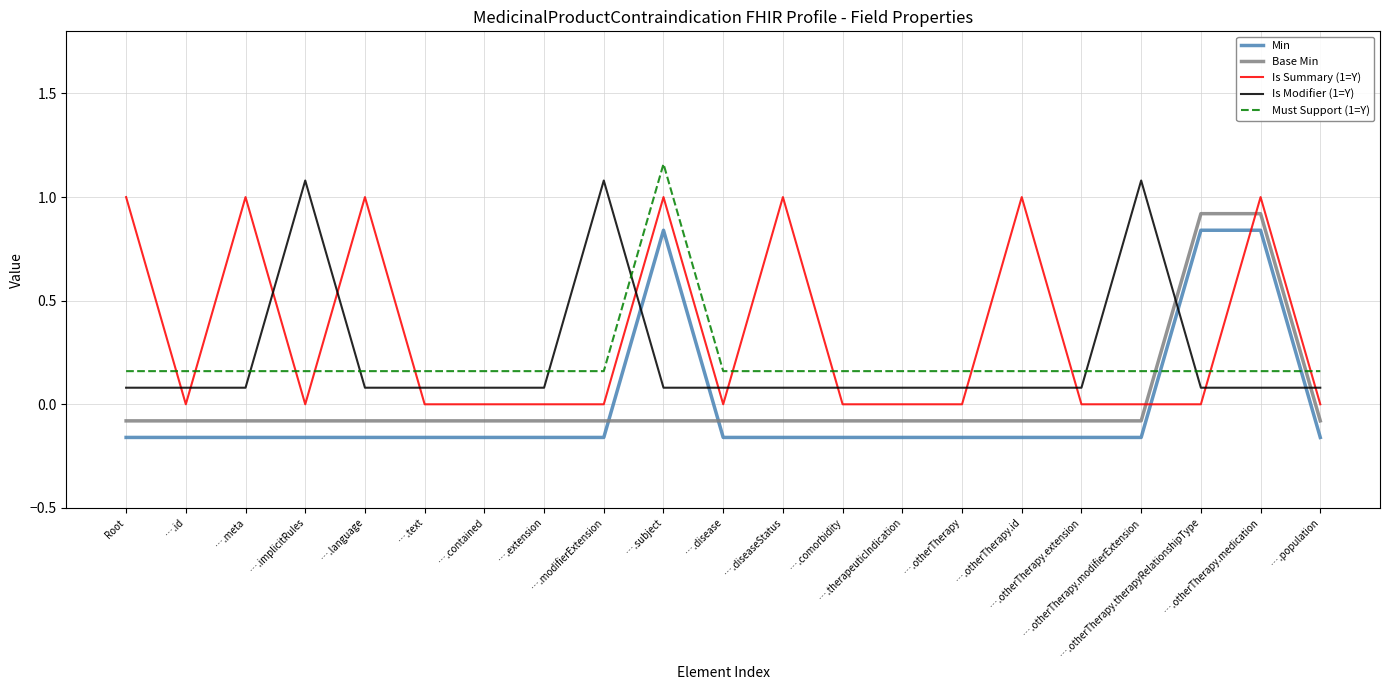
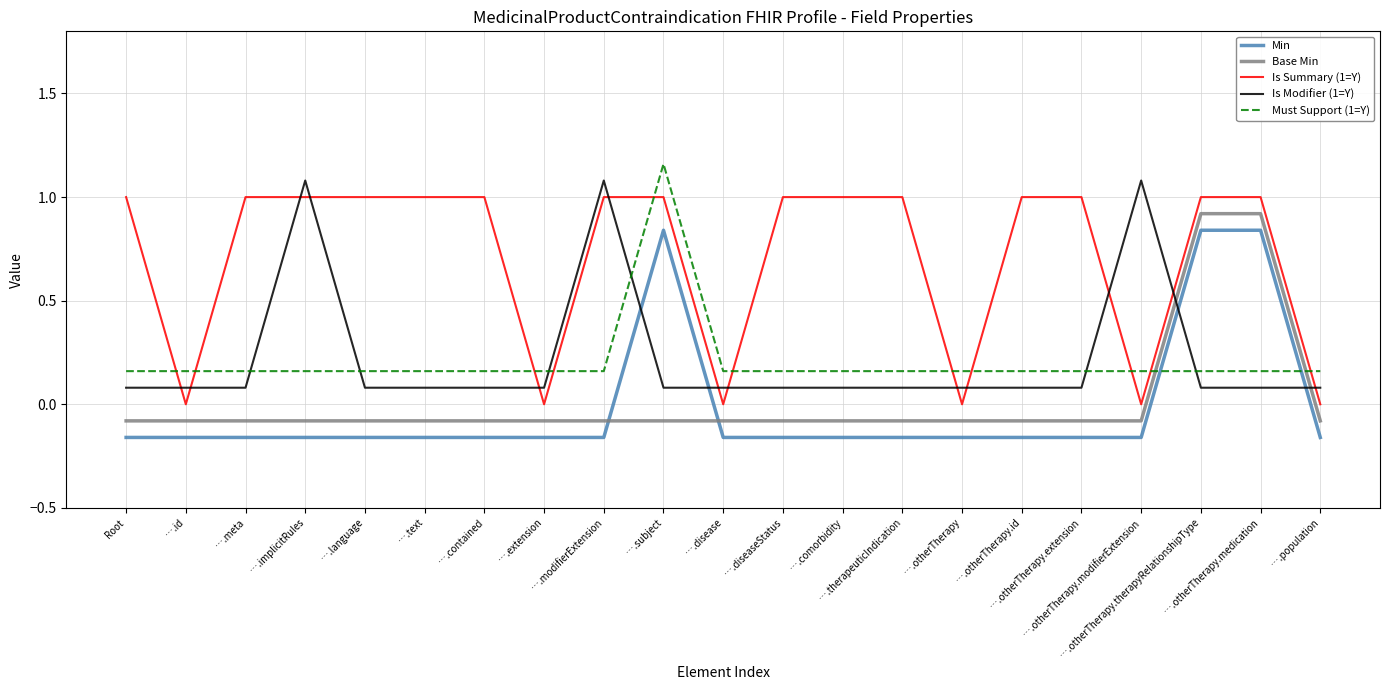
  {
    "Min": {
      "Root": -0.16,
      "….id": -0.16,
      "….meta": -0.16,
      "….implicitRules": -0.16,
      "….language": -0.16,
      "….text": -0.16,
      "….contained": -0.16,
      "….extension": -0.16,
      "….modifierExtension": -0.16,
      "….subject": 0.84,
      "….disease": -0.16,
      "….diseaseStatus": -0.16,
      "….comorbidity": -0.16,
      "….therapeuticIndication": -0.16,
      "….otherTherapy": -0.16,
      "….otherTherapy.id": -0.16,
      "….otherTherapy.extension": -0.16,
      "….otherTherapy.modifierExtension": -0.16,
      "….otherTherapy.therapyRelationshipType": 0.84,
      "….otherTherapy.medication": 0.84,
      "….population": -0.16
    },
    "Base Min": {
      "Root": -0.08,
      "….id": -0.08,
      "….meta": -0.08,
      "….implicitRules": -0.08,
      "….language": -0.08,
      "….text": -0.08,
      "….contained": -0.08,
      "….extension": -0.08,
      "….modifierExtension": -0.08,
      "….subject": -0.08,
      "….disease": -0.08,
      "….diseaseStatus": -0.08,
      "….comorbidity": -0.08,
      "….therapeuticIndication": -0.08,
      "….otherTherapy": -0.08,
      "….otherTherapy.id": -0.08,
      "….otherTherapy.extension": -0.08,
      "….otherTherapy.modifierExtension": -0.08,
      "….otherTherapy.therapyRelationshipType": 0.92,
      "….otherTherapy.medication": 0.92,
      "….population": -0.08
    },
    "Is Summary (1=Y)": {
      "Root": 1,
      "….id": 0,
      "….meta": 1,
-     "….implicitRules": 0,
+     "….implicitRules": 1,
      "….language": 1,
-     "….text": 0,
-     "….contained": 0,
+     "….text": 1,
+     "….contained": 1,
      "….extension": 0,
-     "….modifierExtension": 0,
+     "….modifierExtension": 1,
      "….subject": 1,
      "….disease": 0,
      "….diseaseStatus": 1,
-     "….comorbidity": 0,
-     "….therapeuticIndication": 0,
+     "….comorbidity": 1,
+     "….therapeuticIndication": 1,
      "….otherTherapy": 0,
      "….otherTherapy.id": 1,
-     "….otherTherapy.extension": 0,
+     "….otherTherapy.extension": 1,
      "….otherTherapy.modifierExtension": 0,
-     "….otherTherapy.therapyRelationshipType": 0,
+     "….otherTherapy.therapyRelationshipType": 1,
      "….otherTherapy.medication": 1,
      "….population": 0
    },
    "Is Modifier (1=Y)": {
      "Root": 0.08,
      "….id": 0.08,
      "….meta": 0.08,
      "….implicitRules": 1.08,
      "….language": 0.08,
      "….text": 0.08,
      "….contained": 0.08,
      "….extension": 0.08,
      "….modifierExtension": 1.08,
      "….subject": 0.08,
      "….disease": 0.08,
      "….diseaseStatus": 0.08,
      "….comorbidity": 0.08,
      "….therapeuticIndication": 0.08,
      "….otherTherapy": 0.08,
      "….otherTherapy.id": 0.08,
      "….otherTherapy.extension": 0.08,
      "….otherTherapy.modifierExtension": 1.08,
      "….otherTherapy.therapyRelationshipType": 0.08,
      "….otherTherapy.medication": 0.08,
      "….population": 0.08
    },
    "Must Support (1=Y)": {
      "Root": 0.16,
      "….id": 0.16,
      "….meta": 0.16,
      "….implicitRules": 0.16,
      "….language": 0.16,
      "….text": 0.16,
      "….contained": 0.16,
      "….extension": 0.16,
      "….modifierExtension": 0.16,
      "….subject": 1.16,
      "….disease": 0.16,
      "….diseaseStatus": 0.16,
      "….comorbidity": 0.16,
      "….therapeuticIndication": 0.16,
      "….otherTherapy": 0.16,
      "….otherTherapy.id": 0.16,
      "….otherTherapy.extension": 0.16,
      "….otherTherapy.modifierExtension": 0.16,
      "….otherTherapy.therapyRelationshipType": 0.16,
      "….otherTherapy.medication": 0.16,
      "….population": 0.16
    }
  }
